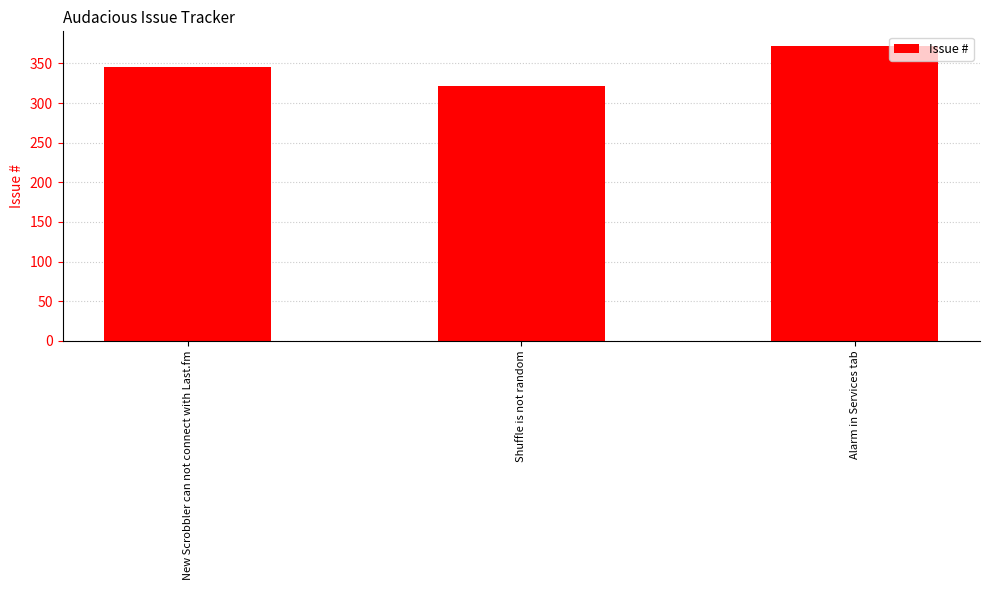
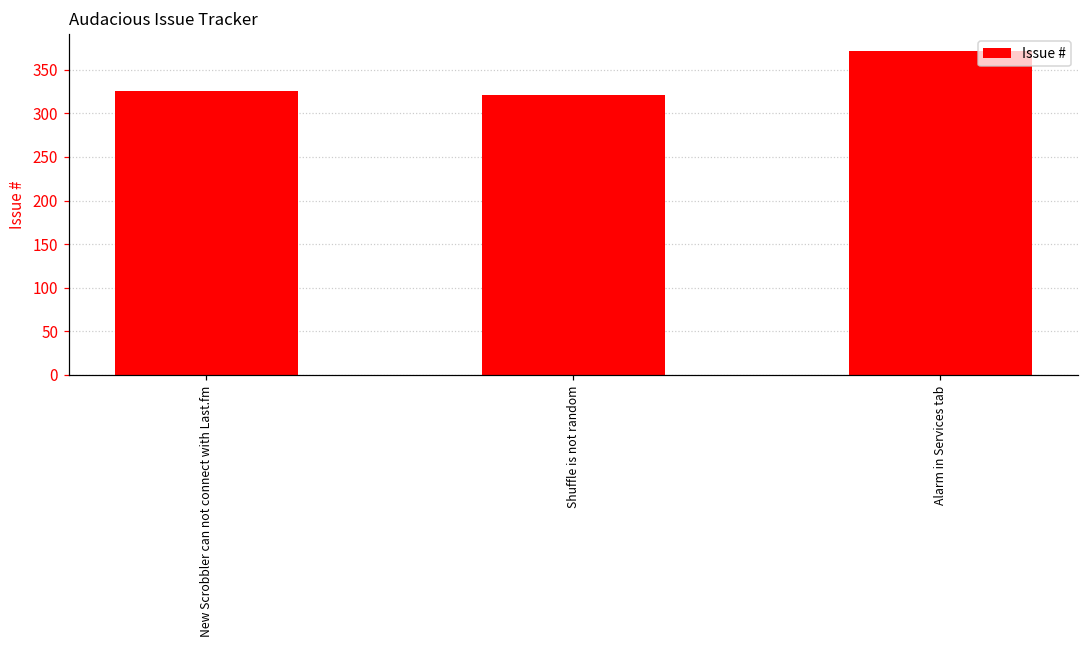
  {
-   "New Scrobbler can not connect with Last.fm": 350,
+   "New Scrobbler can not connect with Last.fm": 330,
    "Shuffle is not random": 320,
    "Alarm in Services tab": 370
  }
